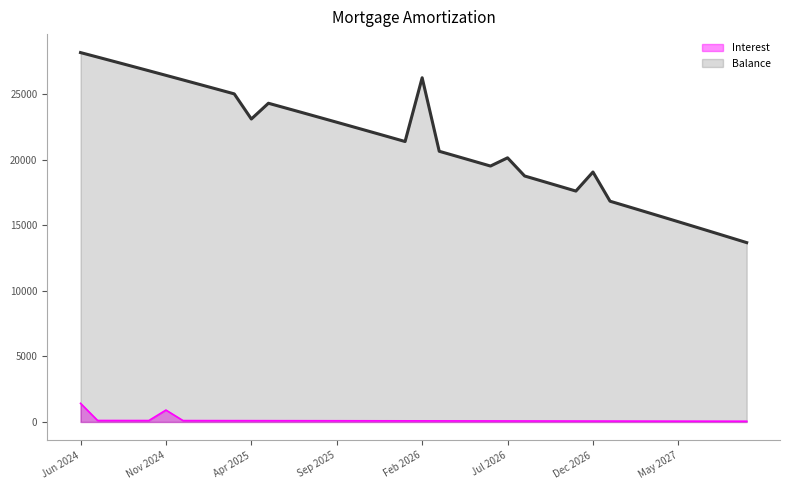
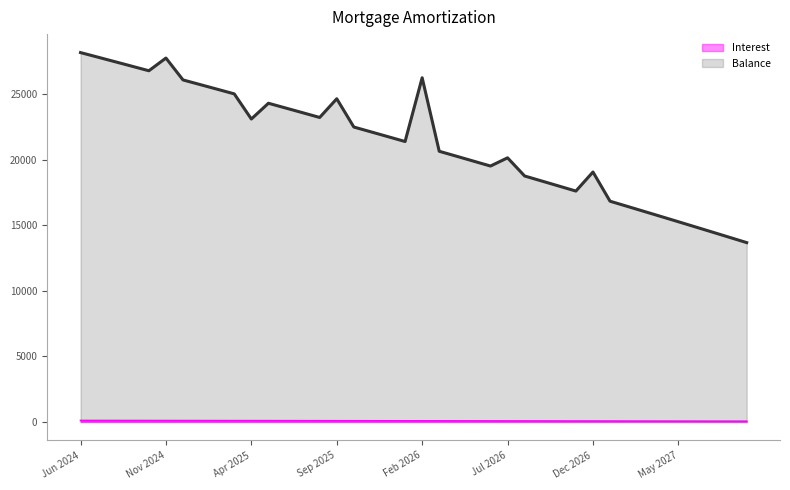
  {
    "Interest": {
-     "Jun 2024": 1400,
-     "Nov 2024": 900,
+     "Jun 2024": 100,
+     "Nov 2024": 100,
      "Apr 2025": 100,
      "Sep 2025": 100,
      "Feb 2026": 100,
      "Jul 2026": 100,
      "Dec 2026": 100,
      "May 2027": 100
    },
    "Balance": {
      "Jun 2024": 28200,
-     "Nov 2024": 26400,
+     "Nov 2024": 27800,
      "Apr 2025": 23100,
-     "Sep 2025": 22900,
+     "Sep 2025": 24700,
      "Feb 2026": 26300,
      "Jul 2026": 20100,
      "Dec 2026": 19100,
      "May 2027": 15300
    }
  }
